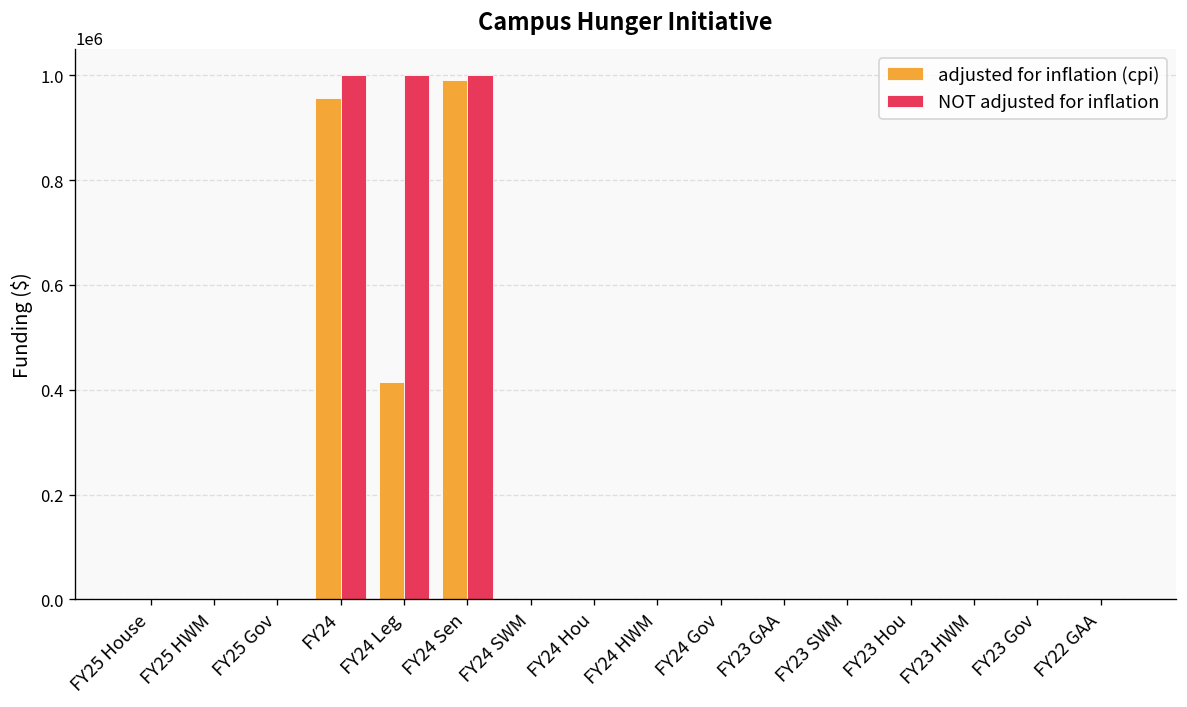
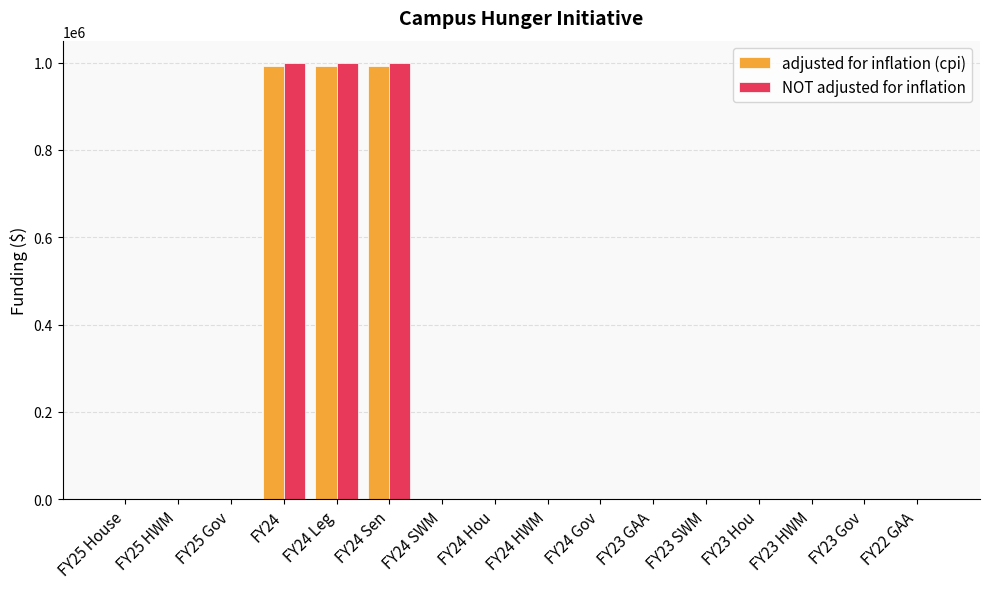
  {
    "adjusted for inflation (cpi)": {
      "FY25 House": 0,
      "FY25 HWM": 0,
      "FY25 Gov": 0,
-     "FY24": 960000,
-     "FY24 Leg": 410000,
+     "FY24": 990000,
+     "FY24 Leg": 990000,
      "FY24 Sen": 990000,
      "FY24 SWM": 0,
      "FY24 Hou": 0,
      "FY24 HWM": 0,
      "FY24 Gov": 0,
      "FY23 GAA": 0,
      "FY23 SWM": 0,
      "FY23 Hou": 0,
      "FY23 HWM": 0,
      "FY23 Gov": 0,
      "FY22 GAA": 0
    },
    "NOT adjusted for inflation": {
      "FY25 House": 0,
      "FY25 HWM": 0,
      "FY25 Gov": 0,
      "FY24": 1000000,
      "FY24 Leg": 1000000,
      "FY24 Sen": 1000000,
      "FY24 SWM": 0,
      "FY24 Hou": 0,
      "FY24 HWM": 0,
      "FY24 Gov": 0,
      "FY23 GAA": 0,
      "FY23 SWM": 0,
      "FY23 Hou": 0,
      "FY23 HWM": 0,
      "FY23 Gov": 0,
      "FY22 GAA": 0
    }
  }
